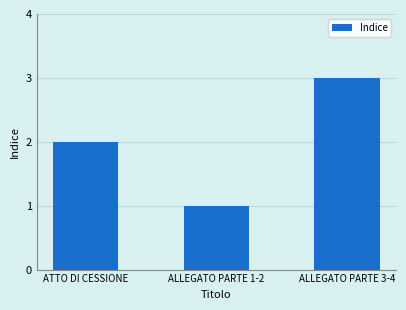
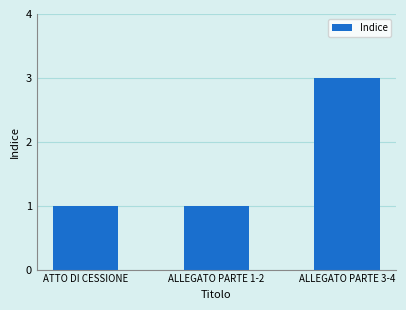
  {
-   "ATTO DI CESSIONE": 2,
+   "ATTO DI CESSIONE": 1,
    "ALLEGATO PARTE 1-2": 1,
    "ALLEGATO PARTE 3-4": 3
  }
